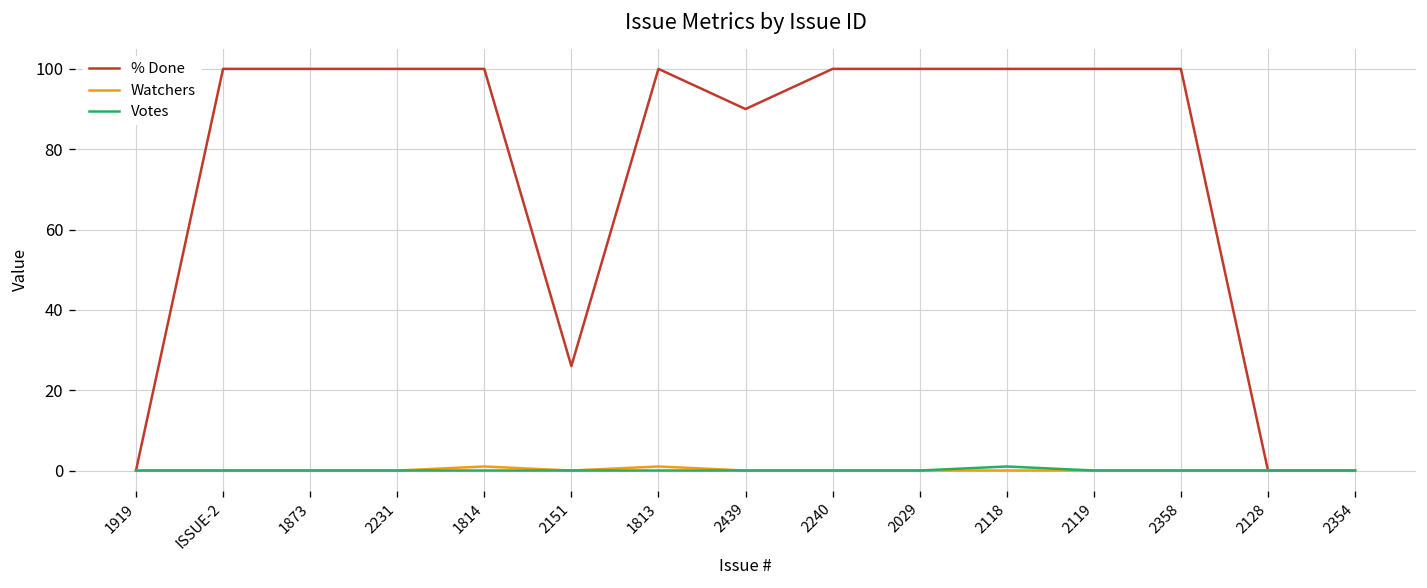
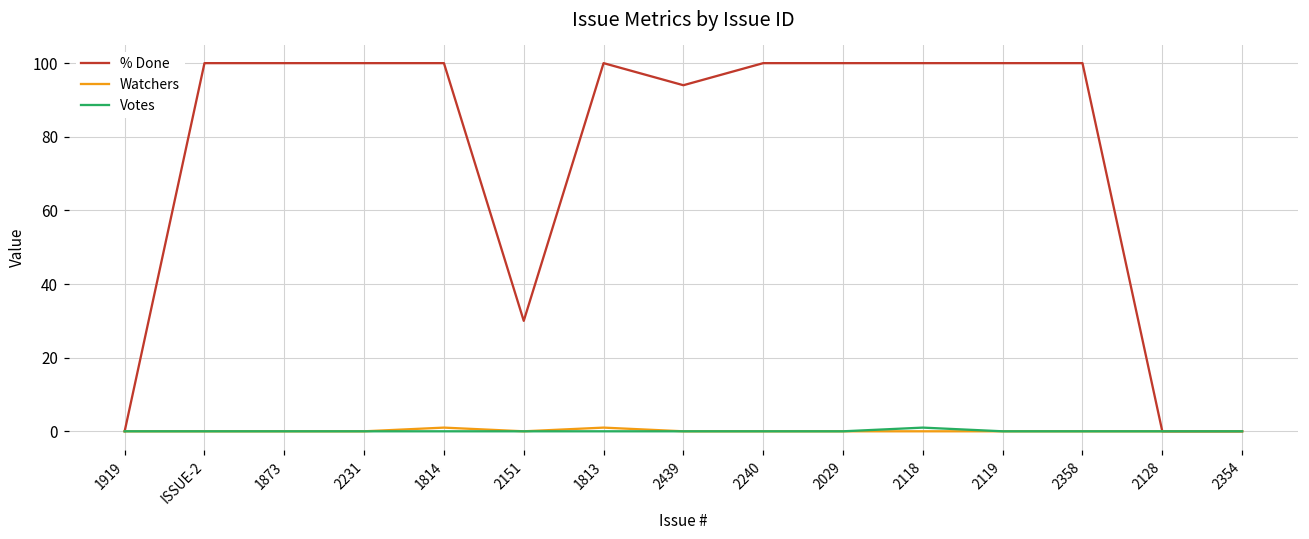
  {
    "% Done": {
      "ISSUE-2": 100,
      "1873": 100,
      "2231": 100,
      "1814": 100,
-     "2151": 26,
+     "2151": 30,
      "1813": 100,
-     "2439": 90,
+     "2439": 94,
      "2240": 100,
      "2029": 100,
      "2118": 100,
      "2119": 100,
      "2358": 100
    },
    "Watchers": {
      "1814": 1,
      "1813": 1,
      "2118": 0
    },
    "Votes": {
      "1814": 0,
      "1813": 0,
      "2118": 1
    }
  }
